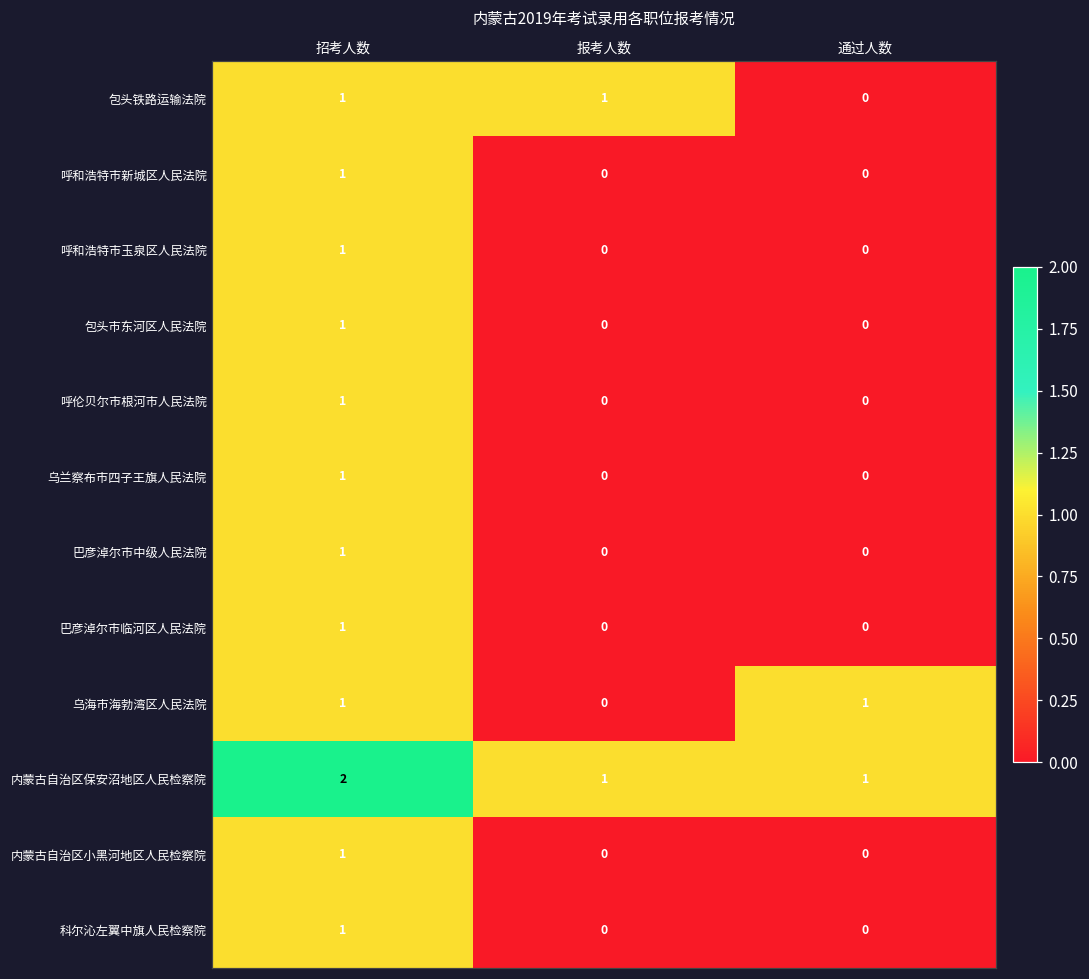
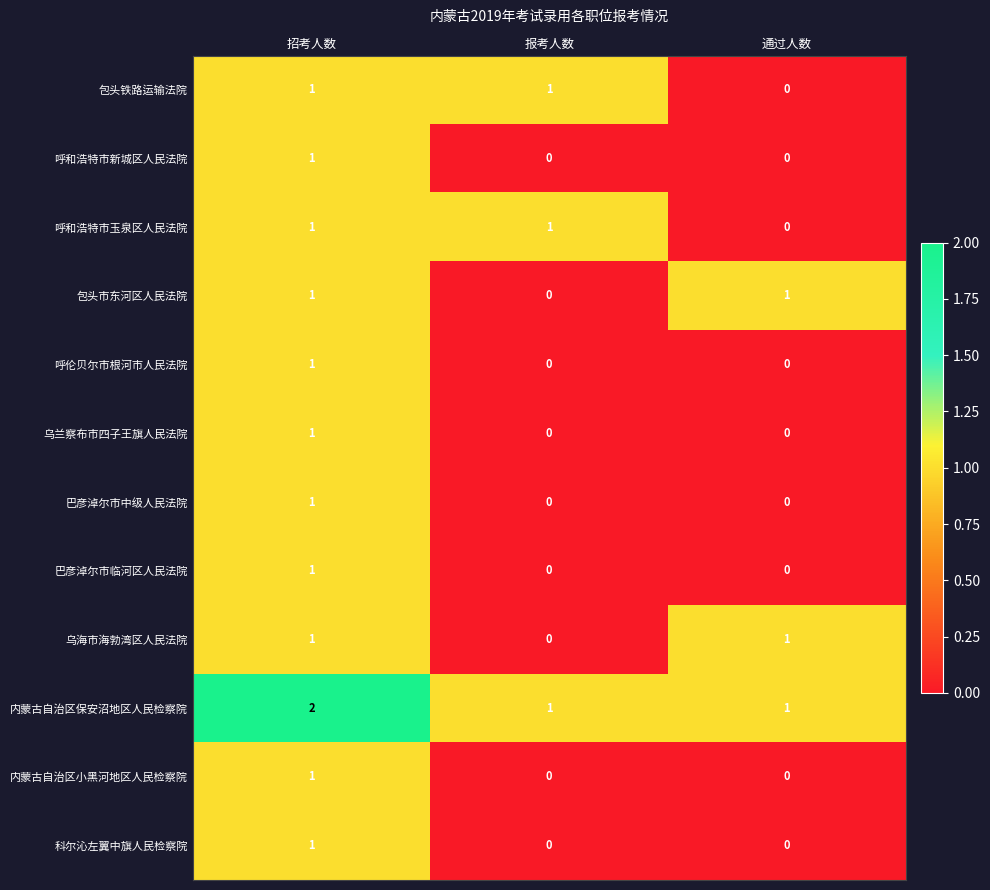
  {
    "包头铁路运输法院": {
      "招考人数": 1,
      "报考人数": 1,
      "通过人数": 0
    },
    "呼和浩特市新城区人民法院": {
      "招考人数": 1,
      "报考人数": 0,
      "通过人数": 0
    },
    "呼和浩特市玉泉区人民法院": {
      "招考人数": 1,
-     "报考人数": 0,
+     "报考人数": 1,
      "通过人数": 0
    },
    "包头市东河区人民法院": {
      "招考人数": 1,
      "报考人数": 0,
-     "通过人数": 0
+     "通过人数": 1
    },
    "呼伦贝尔市根河市人民法院": {
      "招考人数": 1,
      "报考人数": 0,
      "通过人数": 0
    },
    "乌兰察布市四子王旗人民法院": {
      "招考人数": 1,
      "报考人数": 0,
      "通过人数": 0
    },
    "巴彦淖尔市中级人民法院": {
      "招考人数": 1,
      "报考人数": 0,
      "通过人数": 0
    },
    "巴彦淖尔市临河区人民法院": {
      "招考人数": 1,
      "报考人数": 0,
      "通过人数": 0
    },
    "乌海市海勃湾区人民法院": {
      "招考人数": 1,
      "报考人数": 0,
      "通过人数": 1
    },
    "内蒙古自治区保安沼地区人民检察院": {
      "招考人数": 2,
      "报考人数": 1,
      "通过人数": 1
    },
    "内蒙古自治区小黑河地区人民检察院": {
      "招考人数": 1,
      "报考人数": 0,
      "通过人数": 0
    },
    "科尔沁左翼中旗人民检察院": {
      "招考人数": 1,
      "报考人数": 0,
      "通过人数": 0
    }
  }
